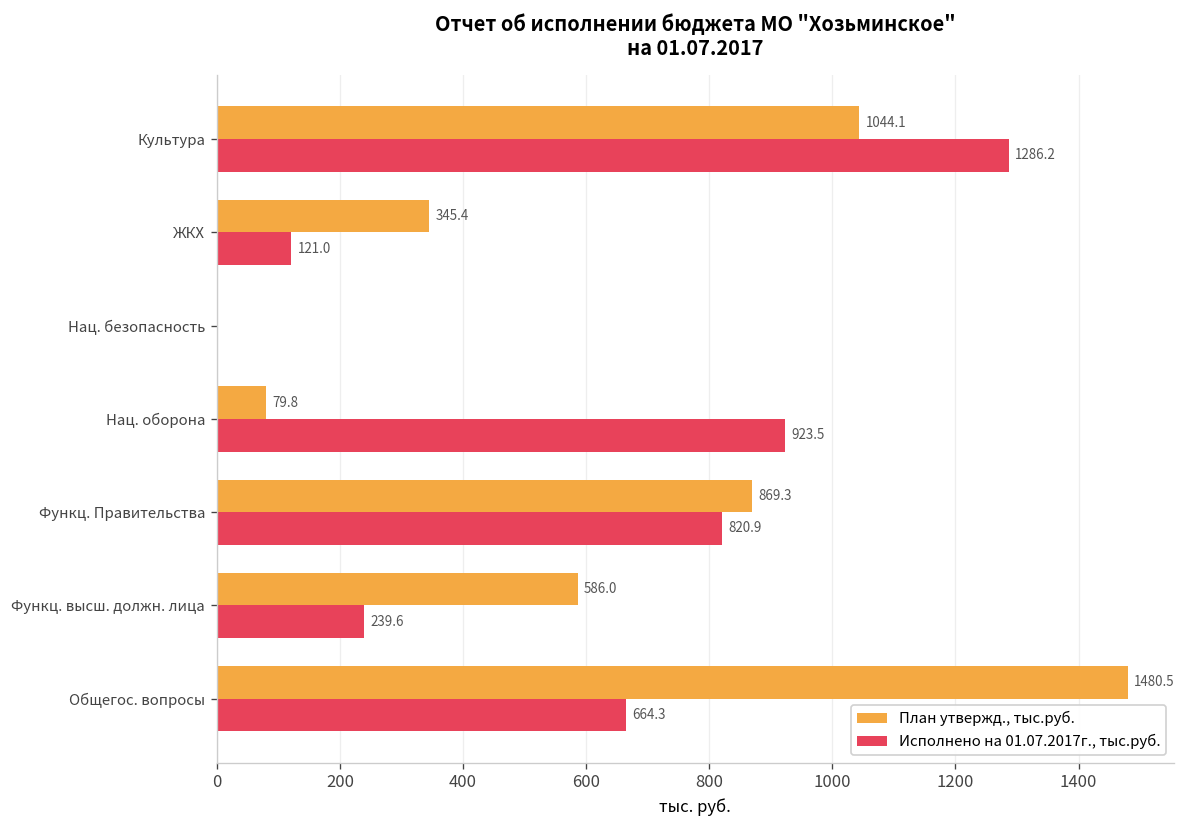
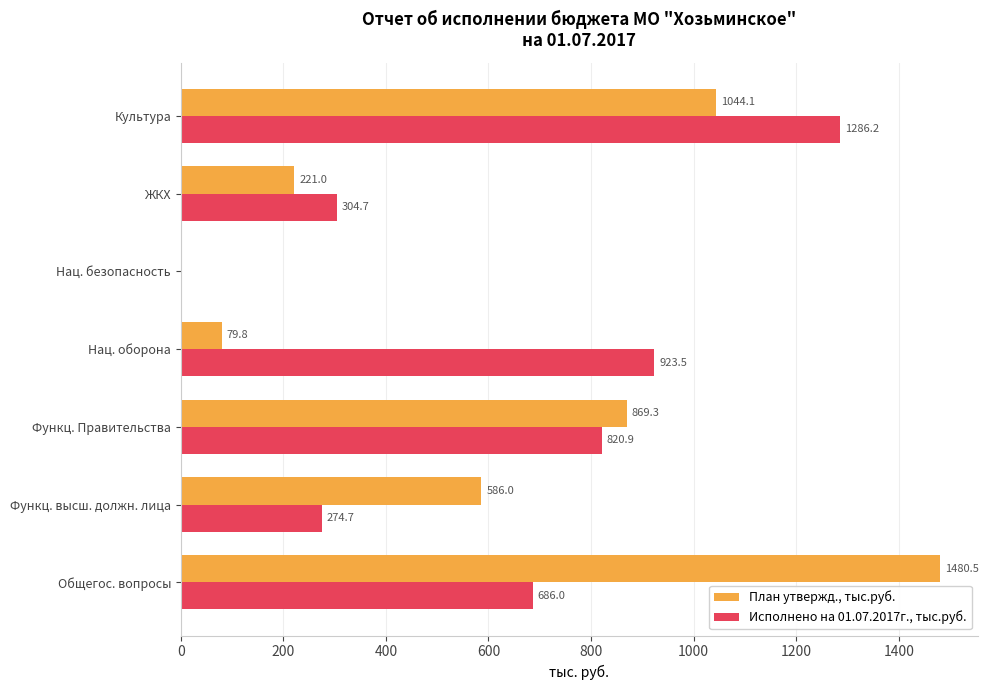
  {
    "План утвержд., тыс.руб.": {
      "Культура": 1044.1,
-     "ЖКХ": 345.4,
+     "ЖКХ": 221.0,
      "Нац. оборона": 79.8,
      "Функц. Правительства": 869.3,
      "Функц. высш. должн. лица": 586.0,
      "Общегос. вопросы": 1480.5
    },
    "Исполнено на 01.07.2017г., тыс.руб.": {
      "Культура": 1286.2,
-     "ЖКХ": 121.0,
+     "ЖКХ": 304.7,
      "Нац. оборона": 923.5,
      "Функц. Правительства": 820.9,
-     "Функц. высш. должн. лица": 239.6,
-     "Общегос. вопросы": 664.3
+     "Функц. высш. должн. лица": 274.7,
+     "Общегос. вопросы": 686.0
    }
  }
